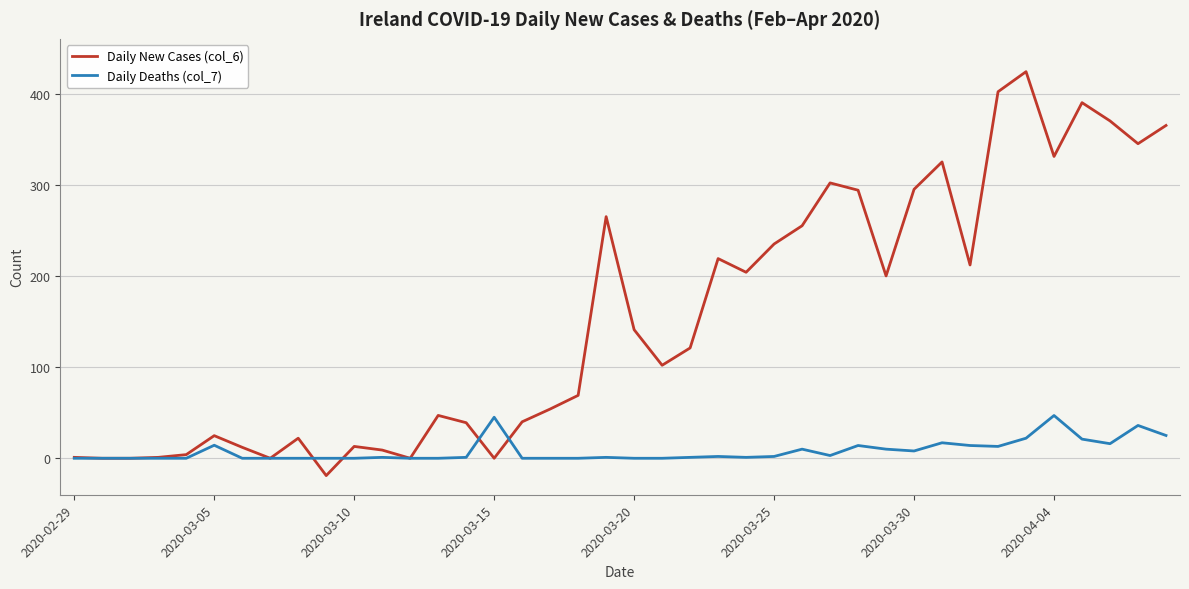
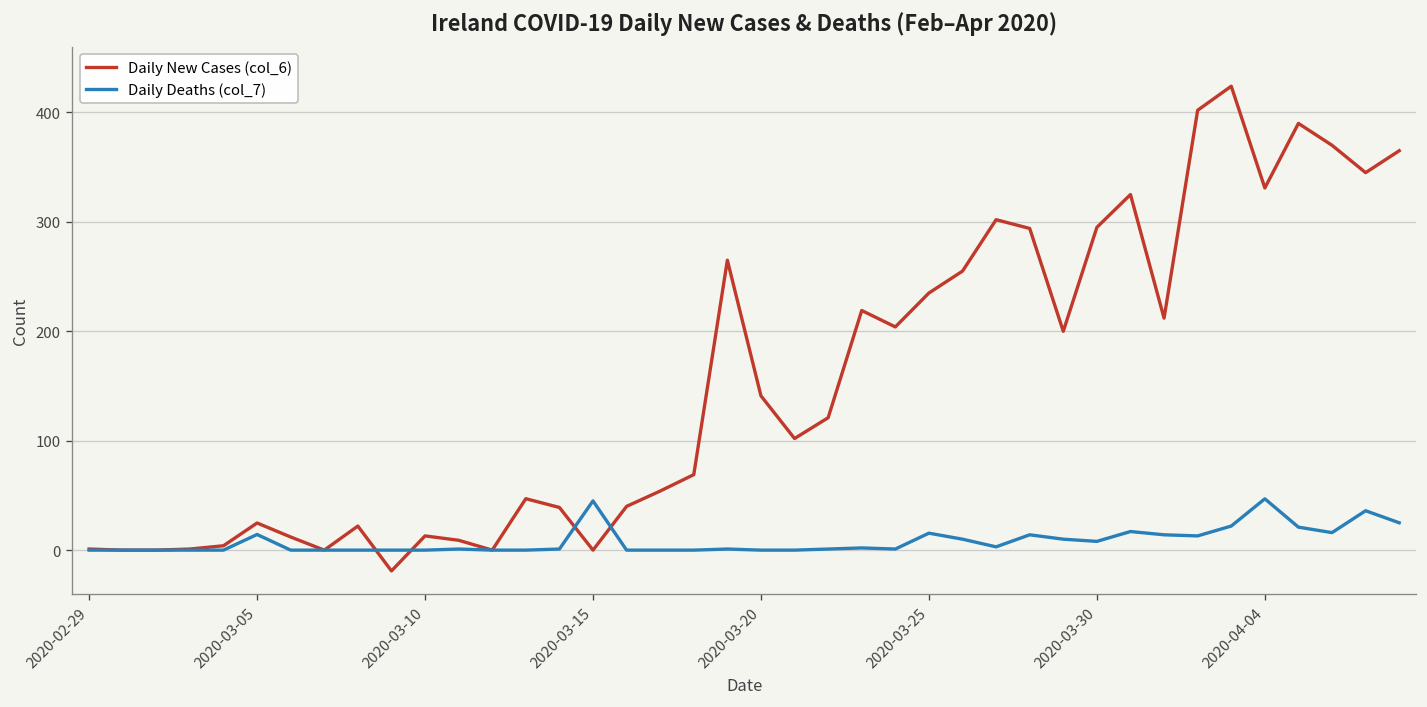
  {
    "Daily New Cases (col_6)": {
      "2020-03-05": 20,
      "2020-03-10": 10,
      "2020-03-15": 0,
      "2020-03-20": 140,
      "2020-03-25": 240,
      "2020-03-30": 300,
      "2020-04-04": 330
    },
    "Daily Deaths (col_7)": {
      "2020-03-05": 10,
      "2020-03-10": 0,
      "2020-03-15": 50,
      "2020-03-20": 0,
-     "2020-03-25": 0,
+     "2020-03-25": 20,
      "2020-03-30": 10,
      "2020-04-04": 50
    }
  }
